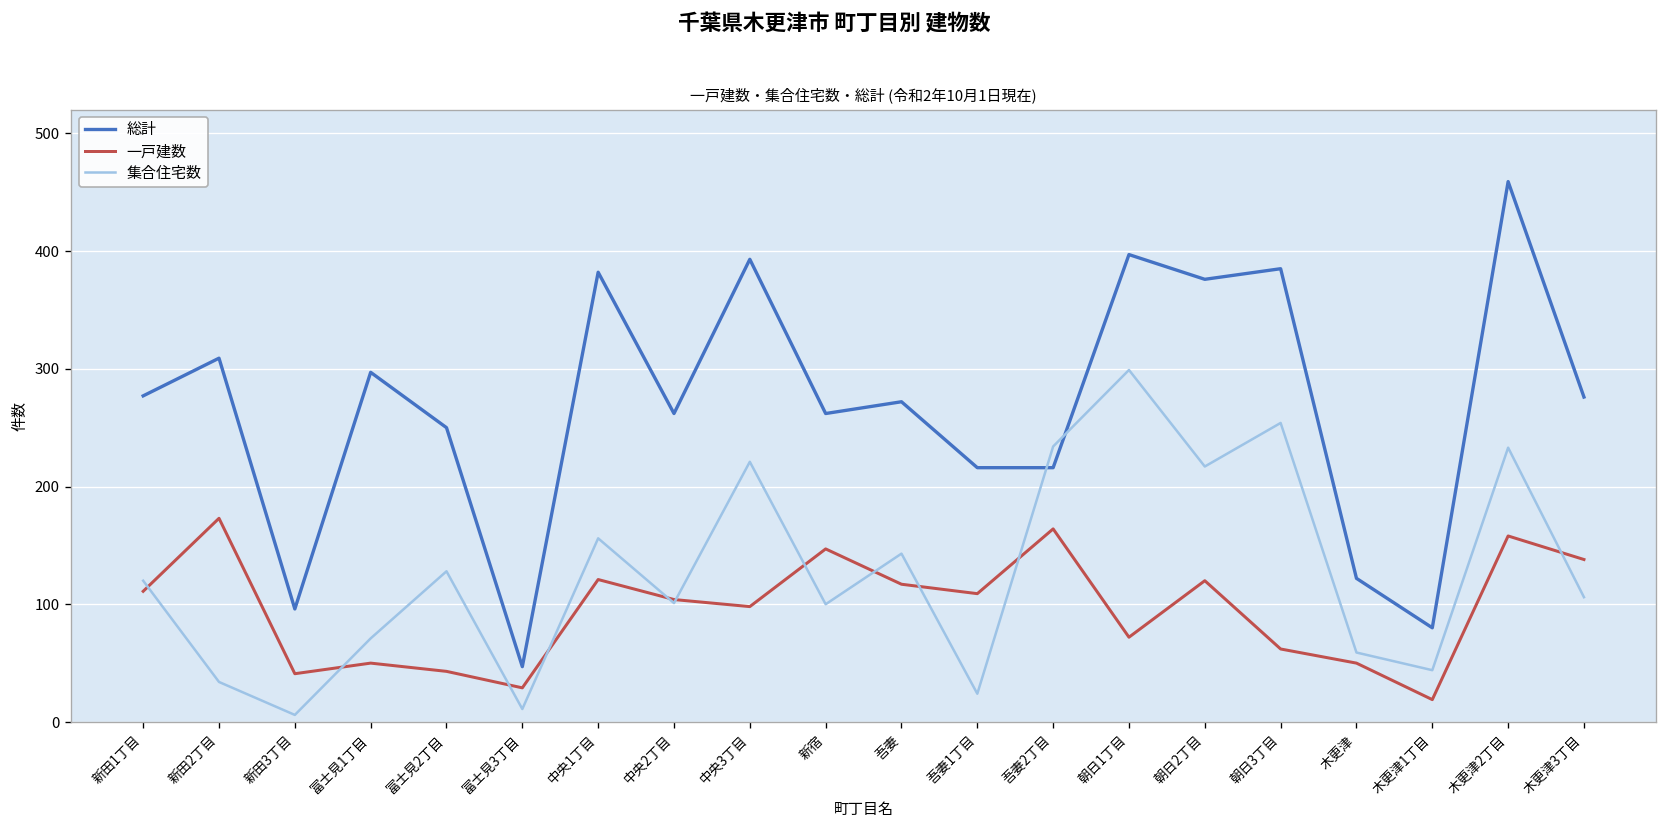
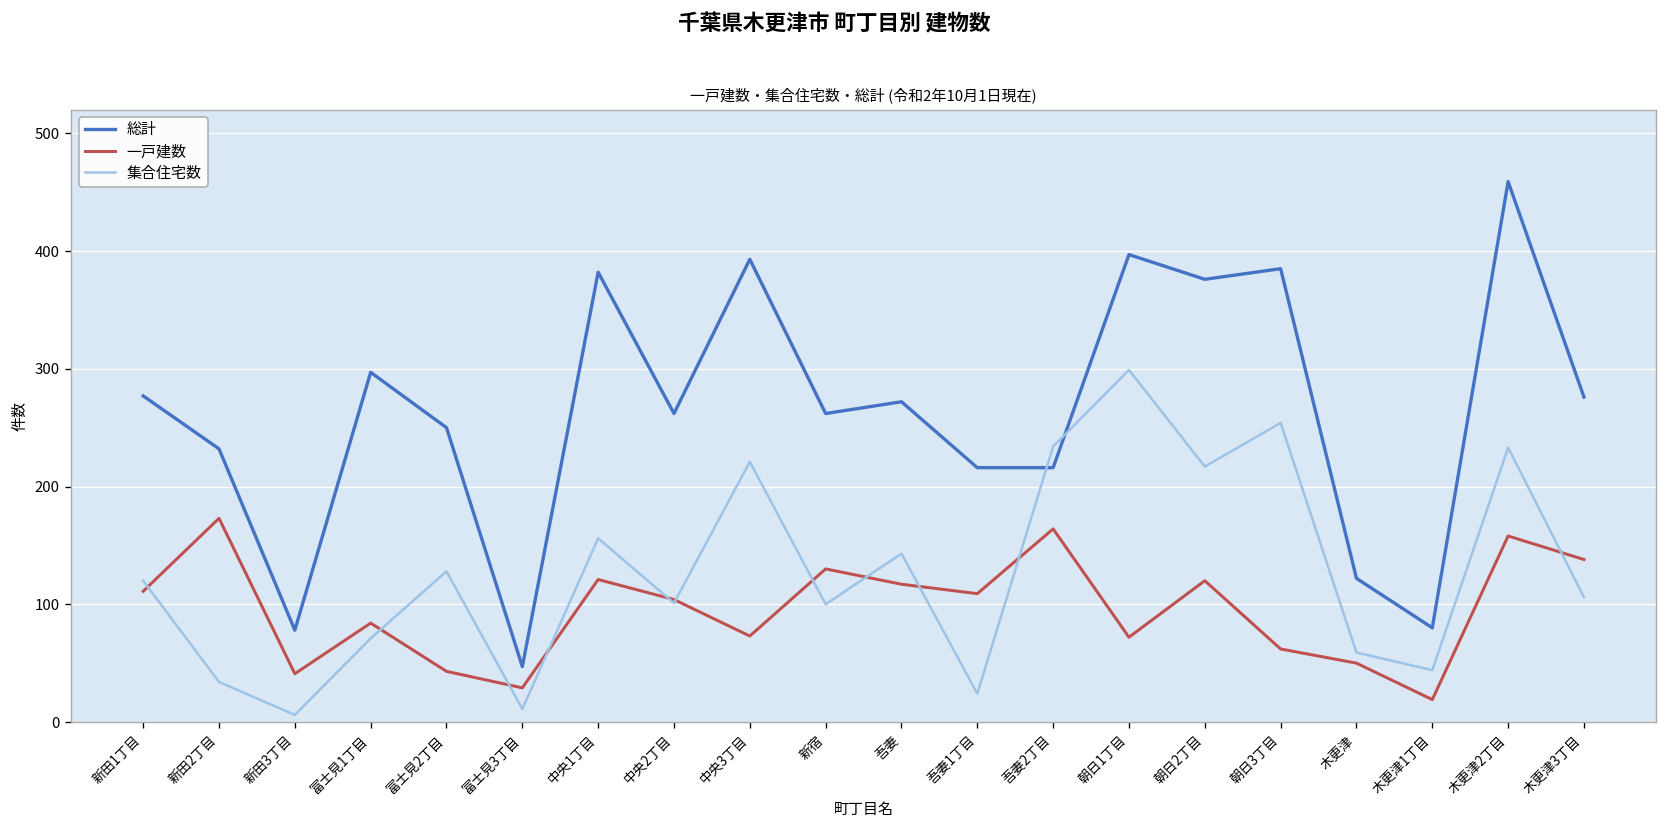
  {
    "総計": {
      "新田1丁目": 280,
-     "新田2丁目": 310,
-     "新田3丁目": 100,
+     "新田2丁目": 230,
+     "新田3丁目": 80,
      "富士見1丁目": 300,
      "富士見2丁目": 250,
      "富士見3丁目": 50,
      "中央1丁目": 380,
      "中央2丁目": 260,
      "中央3丁目": 390,
      "新宿": 260,
      "吾妻": 270,
      "吾妻1丁目": 220,
      "吾妻2丁目": 220,
      "朝日1丁目": 400,
      "朝日2丁目": 380,
      "朝日3丁目": 390,
      "木更津": 120,
      "木更津1丁目": 80,
      "木更津2丁目": 460,
      "木更津3丁目": 280
    },
    "一戸建数": {
      "新田1丁目": 110,
      "新田2丁目": 170,
      "新田3丁目": 40,
-     "富士見1丁目": 50,
+     "富士見1丁目": 80,
      "富士見2丁目": 40,
      "富士見3丁目": 30,
      "中央1丁目": 120,
      "中央2丁目": 100,
-     "中央3丁目": 100,
-     "新宿": 150,
+     "中央3丁目": 70,
+     "新宿": 130,
      "吾妻": 120,
      "吾妻1丁目": 110,
      "吾妻2丁目": 160,
      "朝日1丁目": 70,
      "朝日2丁目": 120,
      "朝日3丁目": 60,
      "木更津": 50,
      "木更津1丁目": 20,
      "木更津2丁目": 160,
      "木更津3丁目": 140
    },
    "集合住宅数": {
      "新田1丁目": 120,
      "新田2丁目": 30,
      "新田3丁目": 10,
      "富士見1丁目": 70,
      "富士見2丁目": 130,
      "富士見3丁目": 10,
      "中央1丁目": 160,
      "中央2丁目": 100,
      "中央3丁目": 220,
      "新宿": 100,
      "吾妻": 140,
      "吾妻1丁目": 20,
      "吾妻2丁目": 230,
      "朝日1丁目": 300,
      "朝日2丁目": 220,
      "朝日3丁目": 250,
      "木更津": 60,
      "木更津1丁目": 40,
      "木更津2丁目": 230,
      "木更津3丁目": 110
    }
  }
